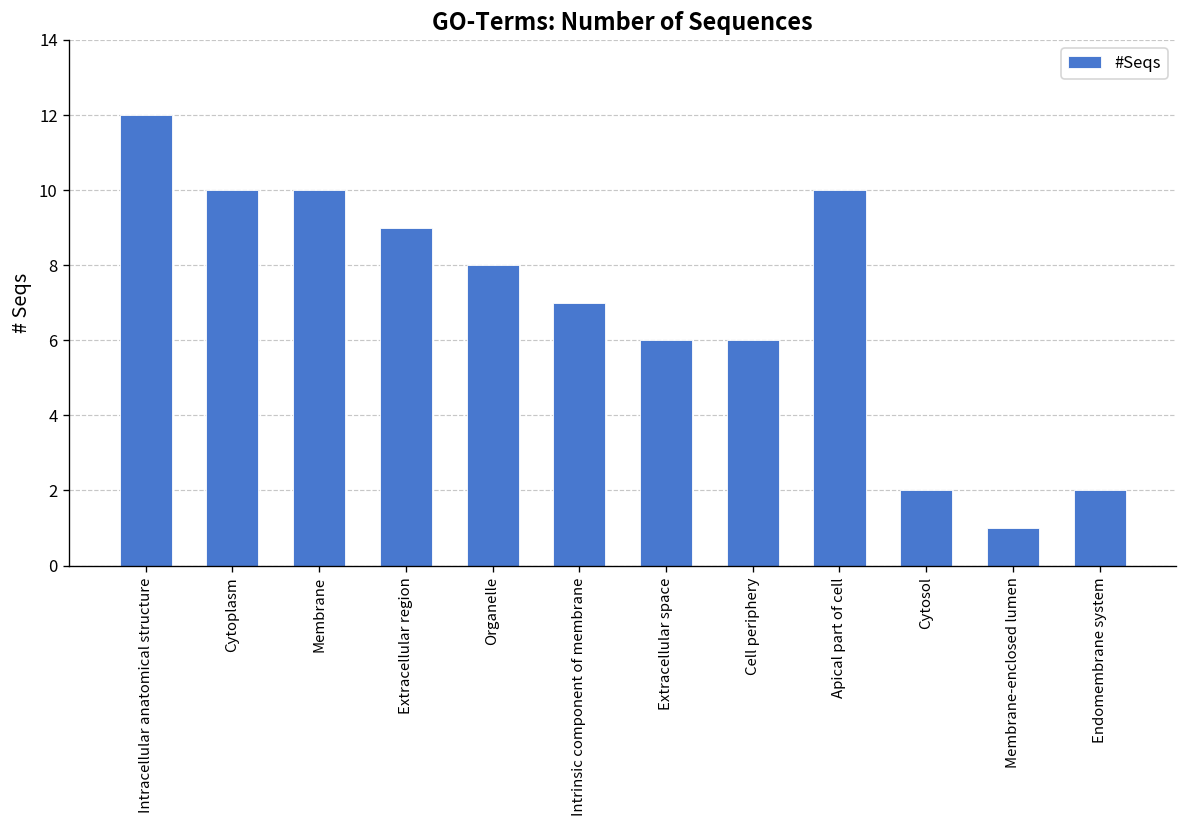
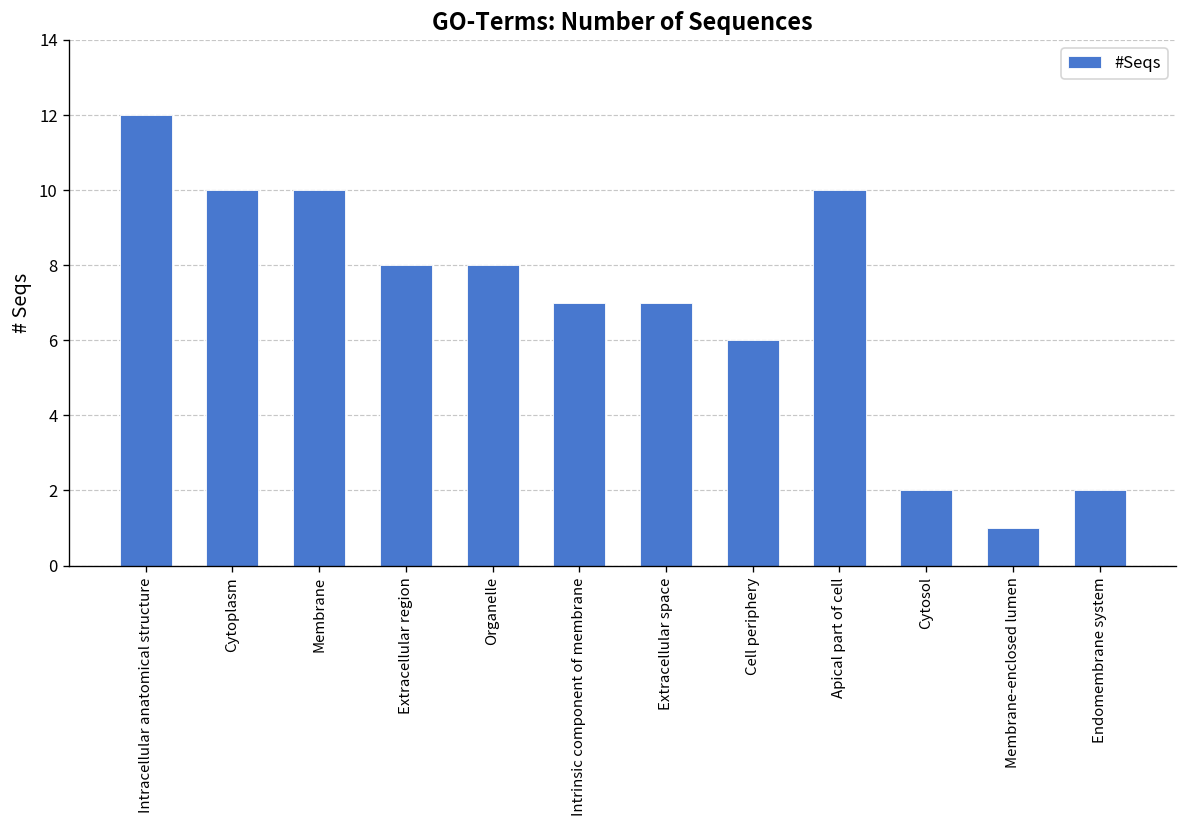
  {
    "Intracellular anatomical structure": 12,
    "Cytoplasm": 10,
    "Membrane": 10,
-   "Extracellular region": 9,
+   "Extracellular region": 8,
    "Organelle": 8,
    "Intrinsic component of membrane": 7,
-   "Extracellular space": 6,
+   "Extracellular space": 7,
    "Cell periphery": 6,
    "Apical part of cell": 10,
    "Cytosol": 2,
    "Membrane-enclosed lumen": 1,
    "Endomembrane system": 2
  }
